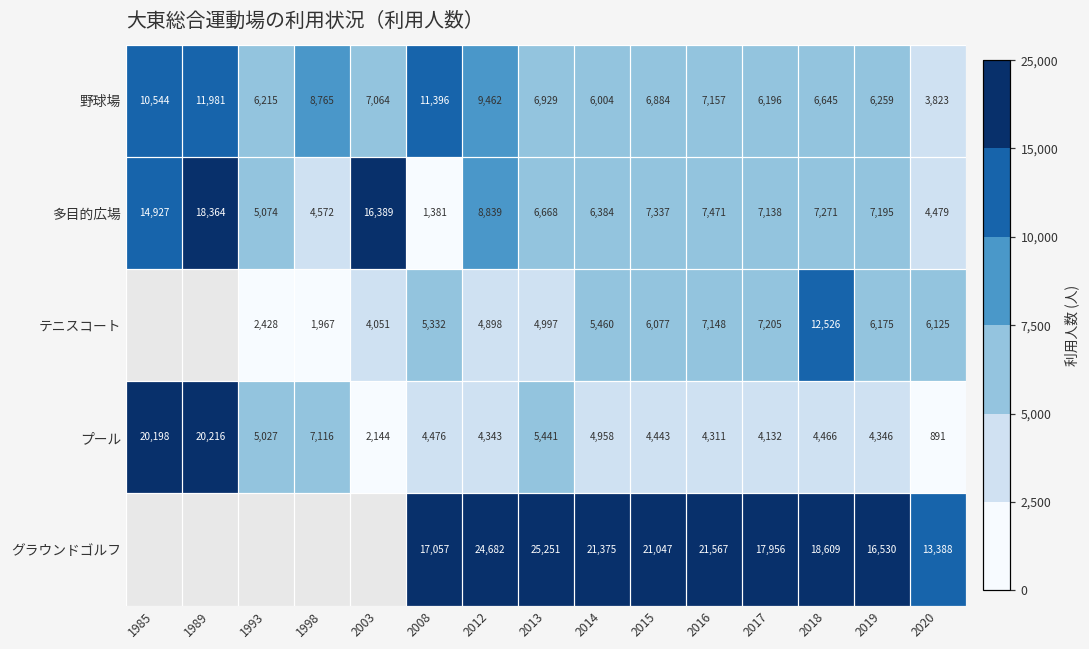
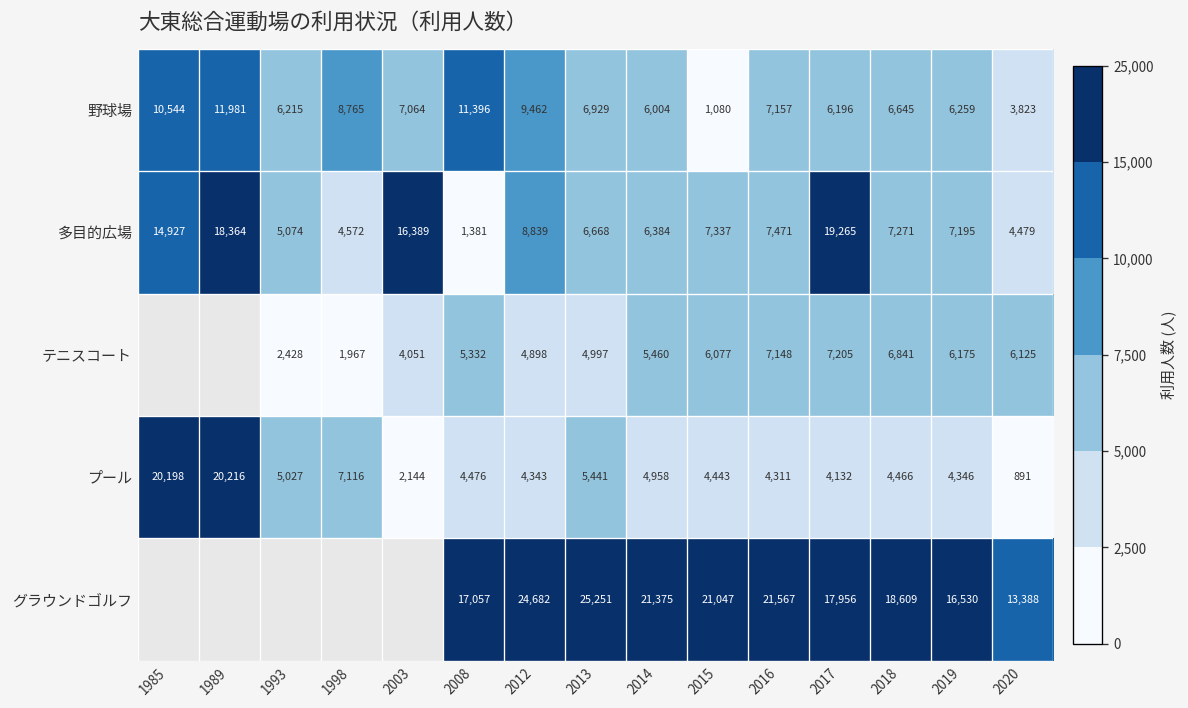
  {
    "野球場": {
      "1985": "10,544",
      "1989": "11,981",
      "1993": "6,215",
      "1998": "8,765",
      "2003": "7,064",
      "2008": "11,396",
      "2012": "9,462",
      "2013": "6,929",
      "2014": "6,004",
-     "2015": "6,884",
+     "2015": "1,080",
      "2016": "7,157",
      "2017": "6,196",
      "2018": "6,645",
      "2019": "6,259",
      "2020": "3,823"
    },
    "多目的広場": {
      "1985": "14,927",
      "1989": "18,364",
      "1993": "5,074",
      "1998": "4,572",
      "2003": "16,389",
      "2008": "1,381",
      "2012": "8,839",
      "2013": "6,668",
      "2014": "6,384",
      "2015": "7,337",
      "2016": "7,471",
-     "2017": "7,138",
+     "2017": "19,265",
      "2018": "7,271",
      "2019": "7,195",
      "2020": "4,479"
    },
    "テニスコート": {
      "1993": "2,428",
      "1998": "1,967",
      "2003": "4,051",
      "2008": "5,332",
      "2012": "4,898",
      "2013": "4,997",
      "2014": "5,460",
      "2015": "6,077",
      "2016": "7,148",
      "2017": "7,205",
-     "2018": "12,526",
+     "2018": "6,841",
      "2019": "6,175",
      "2020": "6,125"
    },
    "プール": {
      "1985": "20,198",
      "1989": "20,216",
      "1993": "5,027",
      "1998": "7,116",
      "2003": "2,144",
      "2008": "4,476",
      "2012": "4,343",
      "2013": "5,441",
      "2014": "4,958",
      "2015": "4,443",
      "2016": "4,311",
      "2017": "4,132",
      "2018": "4,466",
      "2019": "4,346",
      "2020": "891"
    },
    "グラウンドゴルフ": {
      "2008": "17,057",
      "2012": "24,682",
      "2013": "25,251",
      "2014": "21,375",
      "2015": "21,047",
      "2016": "21,567",
      "2017": "17,956",
      "2018": "18,609",
      "2019": "16,530",
      "2020": "13,388"
    }
  }
